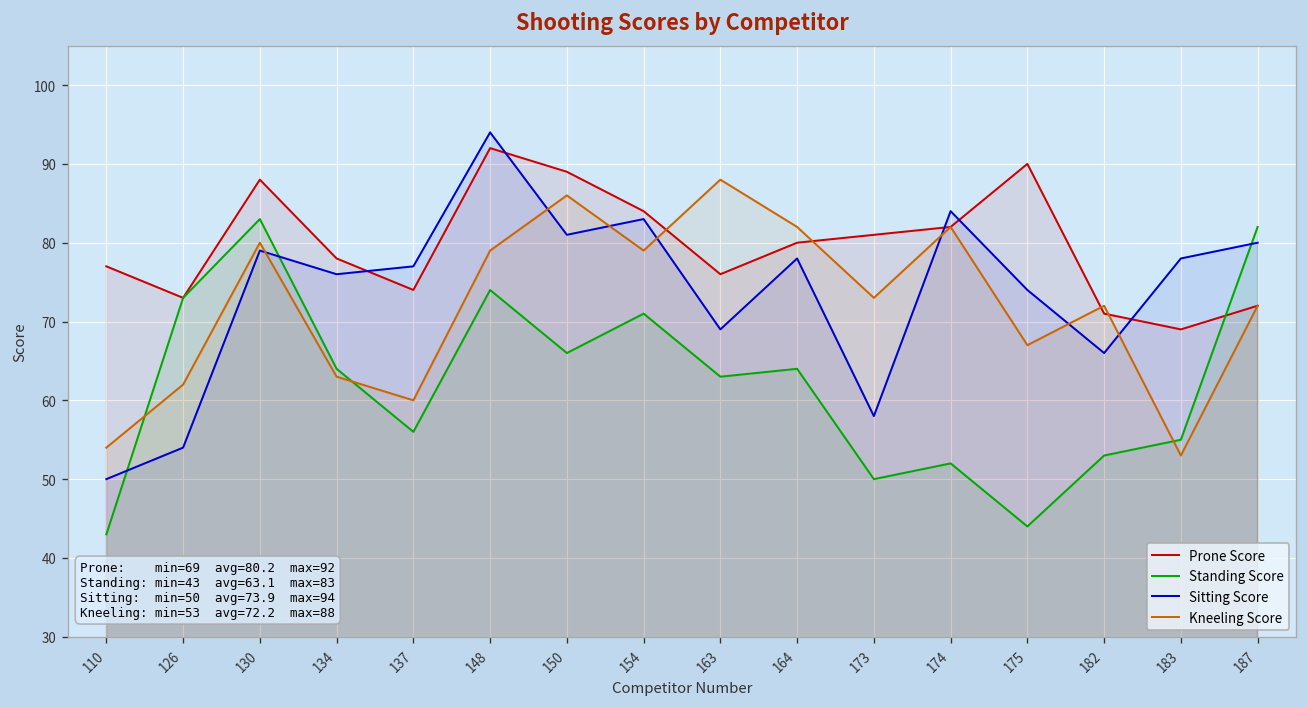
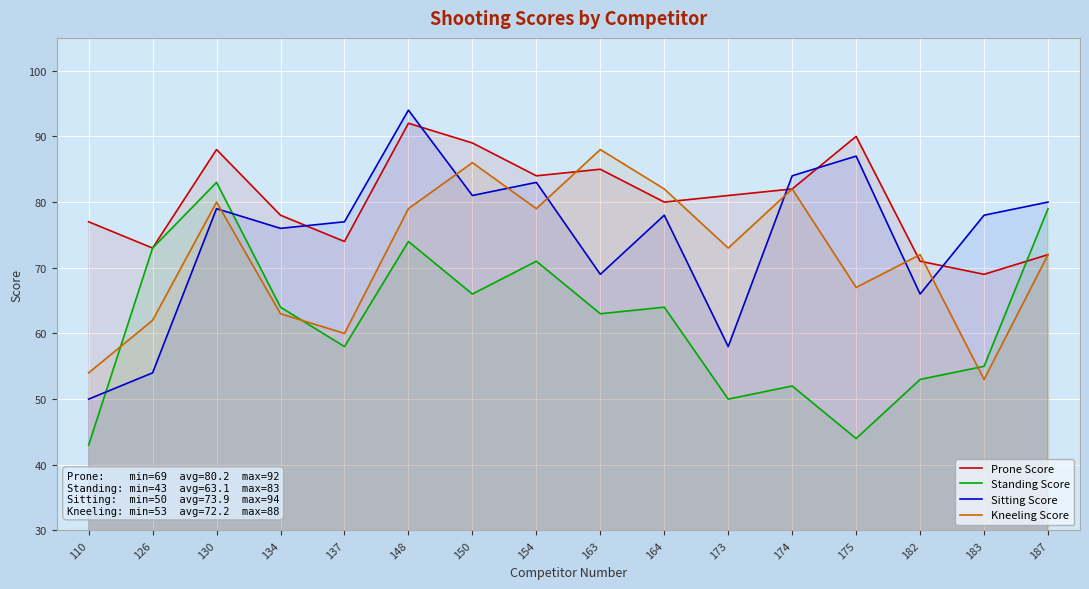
  {
    "Prone Score": {
      "110": 77,
      "130": 88,
      "134": 78,
      "137": 74,
      "148": 92,
      "150": 89,
      "154": 84,
-     "163": 76,
+     "163": 85,
      "164": 80,
      "173": 81,
      "175": 90,
      "182": 71,
      "183": 69
    },
    "Standing Score": {
      "110": 43,
      "130": 83,
      "134": 64,
-     "137": 56,
+     "137": 58,
      "148": 74,
      "150": 66,
      "154": 71,
      "163": 63,
      "164": 64,
      "173": 50,
      "174": 52,
      "175": 44,
      "182": 53,
      "183": 55,
-     "187": 82
+     "187": 79
    },
    "Sitting Score": {
      "110": 50,
      "126": 54,
      "130": 79,
      "134": 76,
      "137": 77,
      "148": 94,
      "150": 81,
      "154": 83,
      "163": 69,
      "164": 78,
      "173": 58,
      "174": 84,
-     "175": 74,
+     "175": 87,
      "182": 66,
      "183": 78,
      "187": 80
    },
    "Kneeling Score": {
      "110": 54,
      "126": 62,
      "130": 80,
      "134": 63,
      "137": 60,
      "148": 79,
      "150": 86,
      "154": 79,
      "163": 88,
      "164": 82,
      "173": 73,
      "175": 67,
      "182": 72,
      "183": 53
    }
  }
